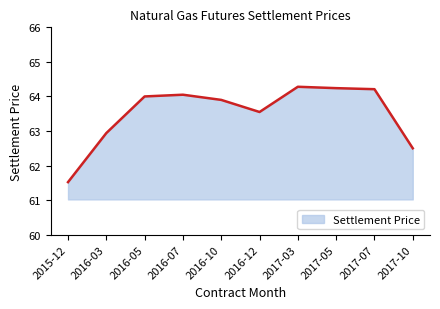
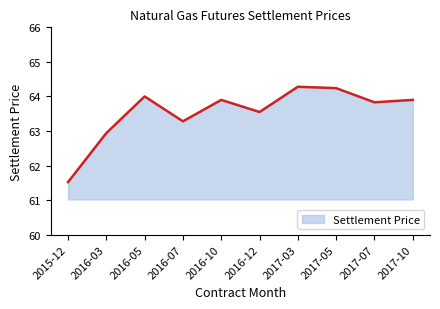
  {
    "2015-12": 61.5,
    "2016-03": 62.9,
    "2016-05": 64.0,
-   "2016-07": 64.1,
+   "2016-07": 63.3,
    "2016-10": 63.9,
    "2016-12": 63.6,
    "2017-03": 64.3,
    "2017-05": 64.2,
-   "2017-07": 64.2,
-   "2017-10": 62.5
+   "2017-07": 63.8,
+   "2017-10": 63.9
  }
